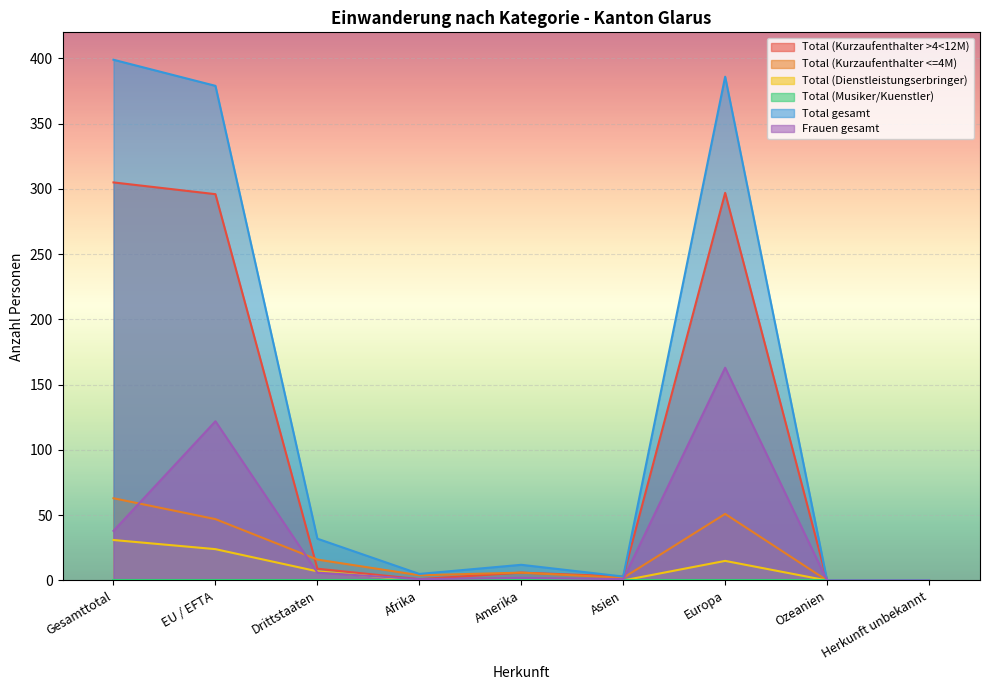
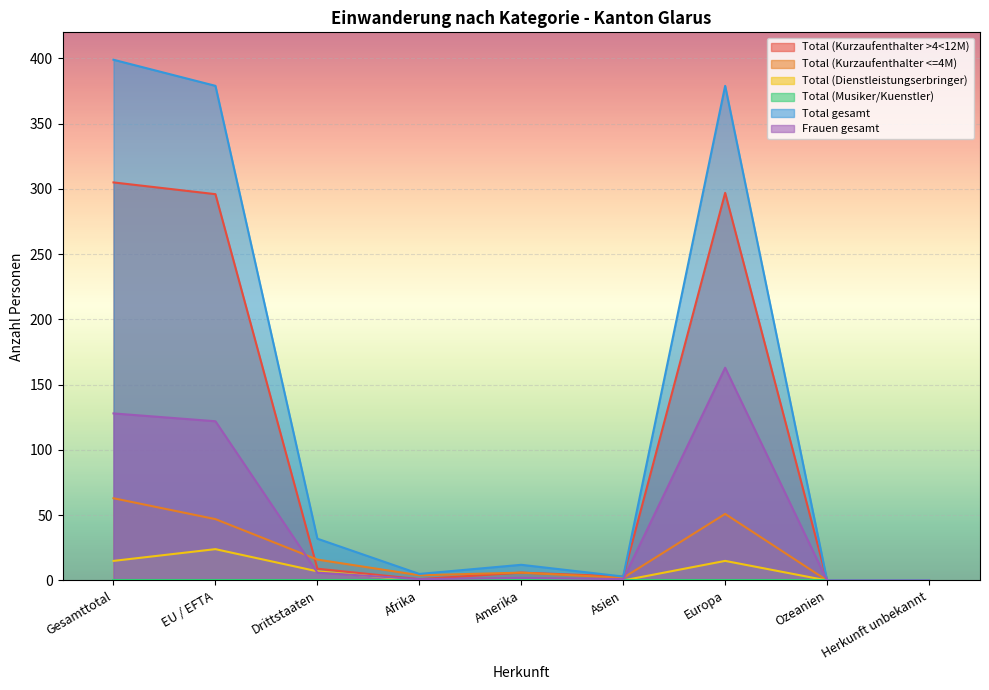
  {
    "Total (Dienstleistungserbringer)": {
-     "Gesamttotal": 31,
+     "Gesamttotal": 15,
      "EU / EFTA": 24,
      "Europa": 15
    },
    "Total (Musiker/Kuenstler)": {
      "Gesamttotal": 0,
      "EU / EFTA": 0,
      "Drittstaaten": 0,
      "Europa": 0
    },
    "Total gesamt": {
      "Gesamttotal": 399,
      "EU / EFTA": 379,
      "Drittstaaten": 32,
      "Amerika": 12,
-     "Europa": 386
+     "Europa": 379
    },
    "Frauen gesamt": {
-     "Gesamttotal": 38,
+     "Gesamttotal": 128,
      "EU / EFTA": 122,
      "Amerika": 2,
      "Europa": 163
    }
  }
